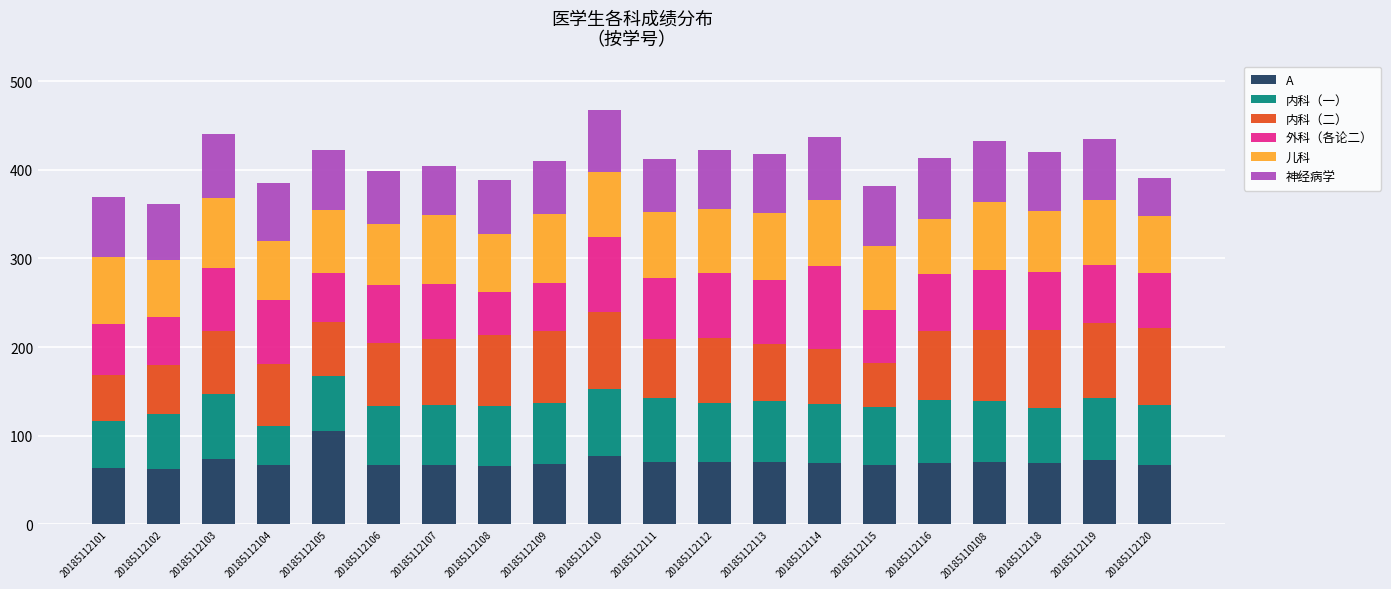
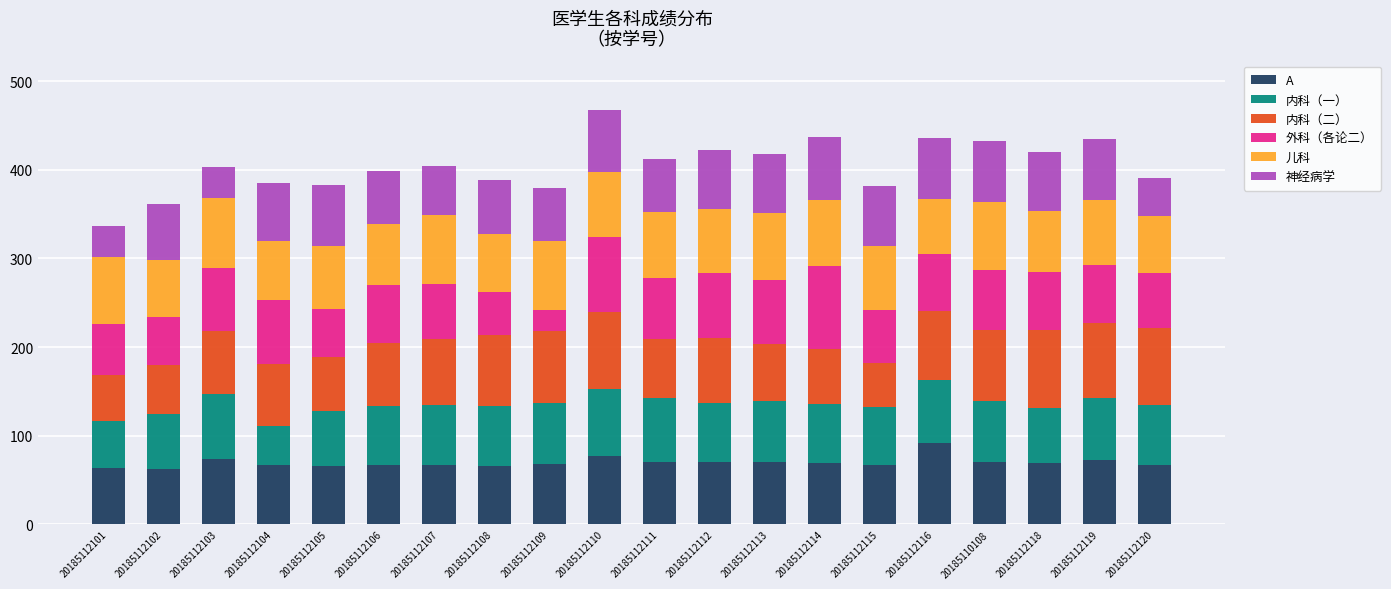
  {
    "A": {
      "20185112101": 60,
      "20185112102": 60,
      "20185112103": 70,
      "20185112104": 70,
-     "20185112105": 110,
+     "20185112105": 70,
      "20185112106": 70,
      "20185112107": 70,
      "20185112108": 70,
      "20185112109": 70,
      "20185112110": 80,
      "20185112111": 70,
      "20185112112": 70,
      "20185112113": 70,
      "20185112114": 70,
      "20185112115": 70,
-     "20185112116": 70,
+     "20185112116": 90,
      "20185110108": 70,
      "20185112118": 70,
      "20185112119": 70,
      "20185112120": 70
    },
    "内科（一）": {
      "20185112101": 50,
      "20185112102": 60,
      "20185112103": 70,
      "20185112104": 40,
      "20185112105": 60,
      "20185112106": 70,
      "20185112107": 70,
      "20185112108": 70,
      "20185112109": 70,
      "20185112110": 70,
      "20185112111": 70,
      "20185112112": 70,
      "20185112113": 70,
      "20185112114": 70,
      "20185112115": 70,
      "20185112116": 70,
      "20185110108": 70,
      "20185112118": 60,
      "20185112119": 70,
      "20185112120": 70
    },
    "内科（二）": {
      "20185112101": 50,
      "20185112102": 50,
      "20185112103": 70,
      "20185112104": 70,
      "20185112105": 60,
      "20185112106": 70,
      "20185112107": 70,
      "20185112108": 80,
      "20185112109": 80,
      "20185112110": 90,
      "20185112111": 70,
      "20185112112": 70,
      "20185112113": 60,
      "20185112114": 60,
      "20185112115": 50,
      "20185112116": 80,
      "20185110108": 80,
      "20185112118": 90,
      "20185112119": 80,
      "20185112120": 90
    },
    "外科（各论二）": {
      "20185112101": 60,
      "20185112102": 50,
      "20185112103": 70,
      "20185112104": 70,
      "20185112105": 60,
      "20185112106": 70,
      "20185112107": 60,
      "20185112108": 50,
-     "20185112109": 50,
+     "20185112109": 20,
      "20185112110": 90,
      "20185112111": 70,
      "20185112112": 70,
      "20185112113": 70,
      "20185112114": 90,
      "20185112115": 60,
      "20185112116": 60,
      "20185110108": 70,
      "20185112118": 70,
      "20185112119": 70,
      "20185112120": 60
    },
    "儿科": {
      "20185112101": 80,
      "20185112102": 70,
      "20185112103": 80,
      "20185112104": 70,
      "20185112105": 70,
      "20185112106": 70,
      "20185112107": 80,
      "20185112108": 70,
      "20185112109": 80,
      "20185112110": 70,
      "20185112111": 70,
      "20185112112": 70,
      "20185112113": 80,
      "20185112114": 70,
      "20185112115": 70,
      "20185112116": 60,
      "20185110108": 80,
      "20185112118": 70,
      "20185112119": 70,
      "20185112120": 60
    },
    "神经病学": {
-     "20185112101": 70,
+     "20185112101": 40,
      "20185112102": 60,
-     "20185112103": 70,
+     "20185112103": 40,
      "20185112104": 70,
      "20185112105": 70,
      "20185112106": 60,
      "20185112107": 60,
      "20185112108": 60,
      "20185112109": 60,
      "20185112110": 70,
      "20185112111": 60,
      "20185112112": 70,
      "20185112113": 70,
      "20185112114": 70,
      "20185112115": 70,
      "20185112116": 70,
      "20185110108": 70,
      "20185112118": 70,
      "20185112119": 70,
      "20185112120": 40
    }
  }
